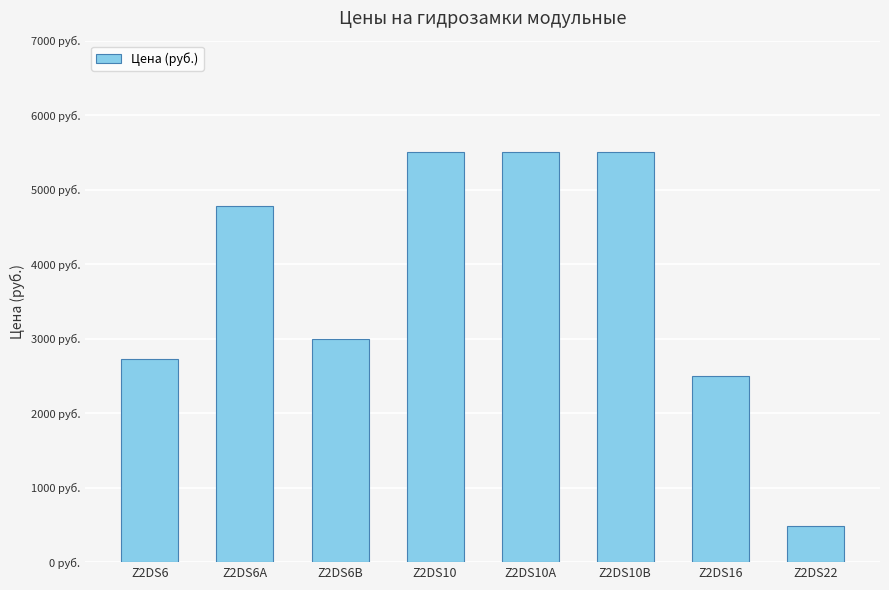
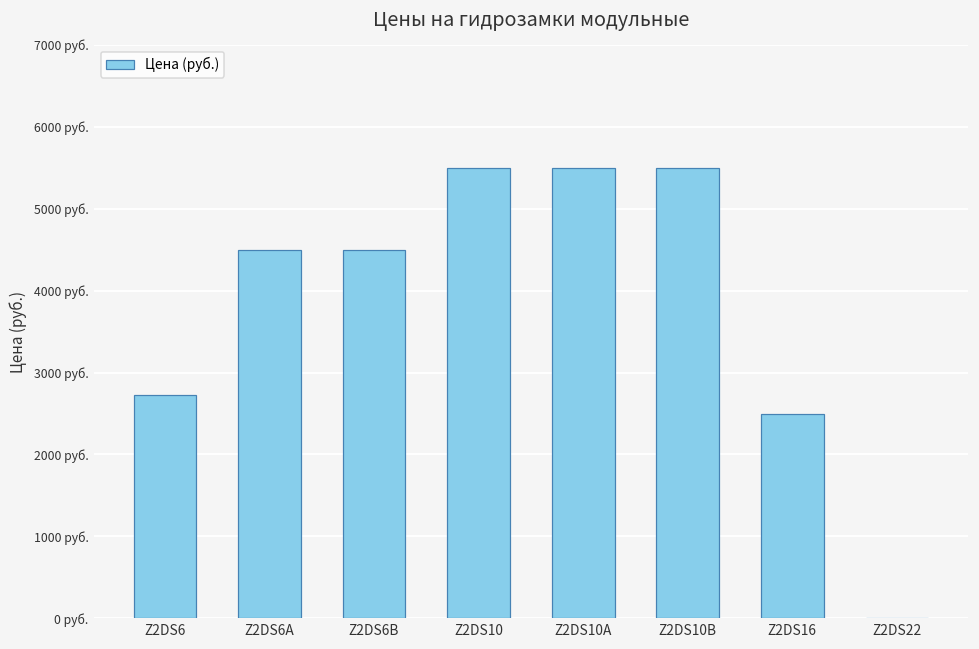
  {
    "Z2DS6": "2700 руб.",
-   "Z2DS6A": "4800 руб.",
-   "Z2DS6B": "3000 руб.",
+   "Z2DS6A": "4500 руб.",
+   "Z2DS6B": "4500 руб.",
    "Z2DS10": "5500 руб.",
    "Z2DS10A": "5500 руб.",
    "Z2DS10B": "5500 руб.",
    "Z2DS16": "2500 руб.",
-   "Z2DS22": "500 руб."
+   "Z2DS22": "0 руб."
  }
